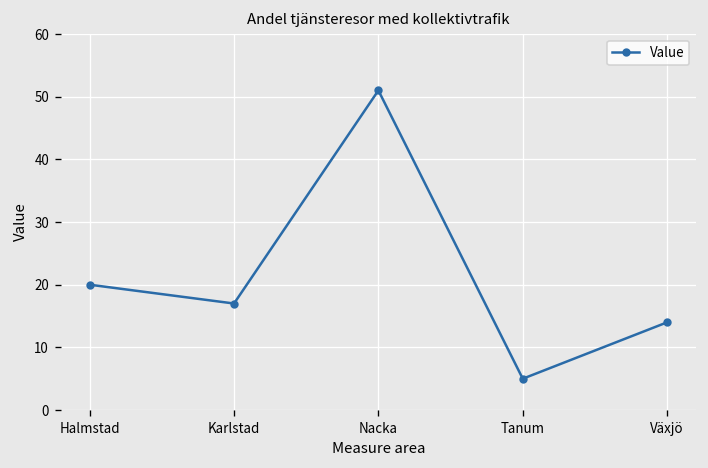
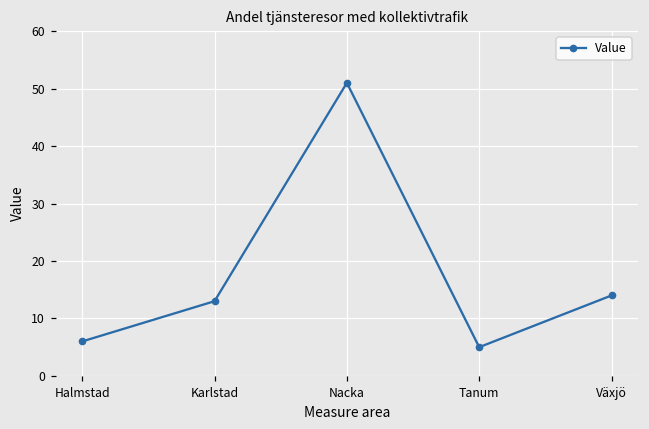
  {
-   "Halmstad": 20,
-   "Karlstad": 17,
+   "Halmstad": 6,
+   "Karlstad": 13,
    "Nacka": 51,
    "Tanum": 5,
    "Växjö": 14
  }
